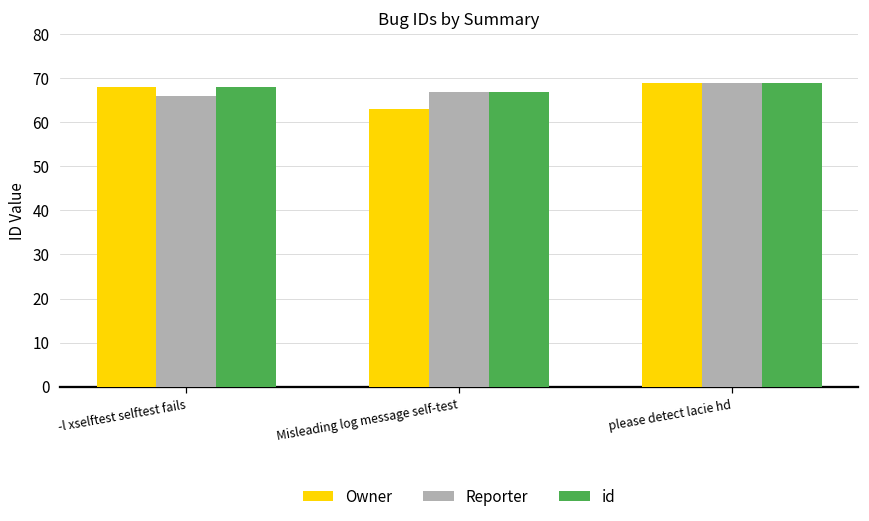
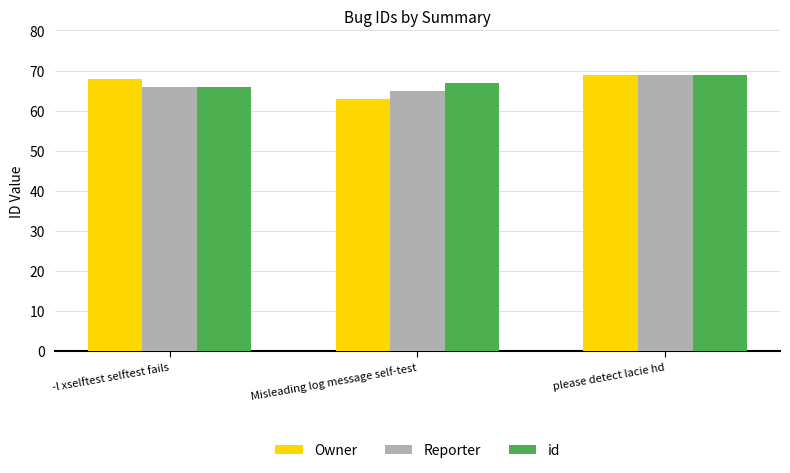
  {
    "Owner": {
      "-l xselftest selftest fails": 68,
      "Misleading log message self-test": 63,
      "please detect lacie hd": 69
    },
    "Reporter": {
      "-l xselftest selftest fails": 66,
-     "Misleading log message self-test": 67,
+     "Misleading log message self-test": 65,
      "please detect lacie hd": 69
    },
    "id": {
-     "-l xselftest selftest fails": 68,
+     "-l xselftest selftest fails": 66,
      "Misleading log message self-test": 67,
      "please detect lacie hd": 69
    }
  }
